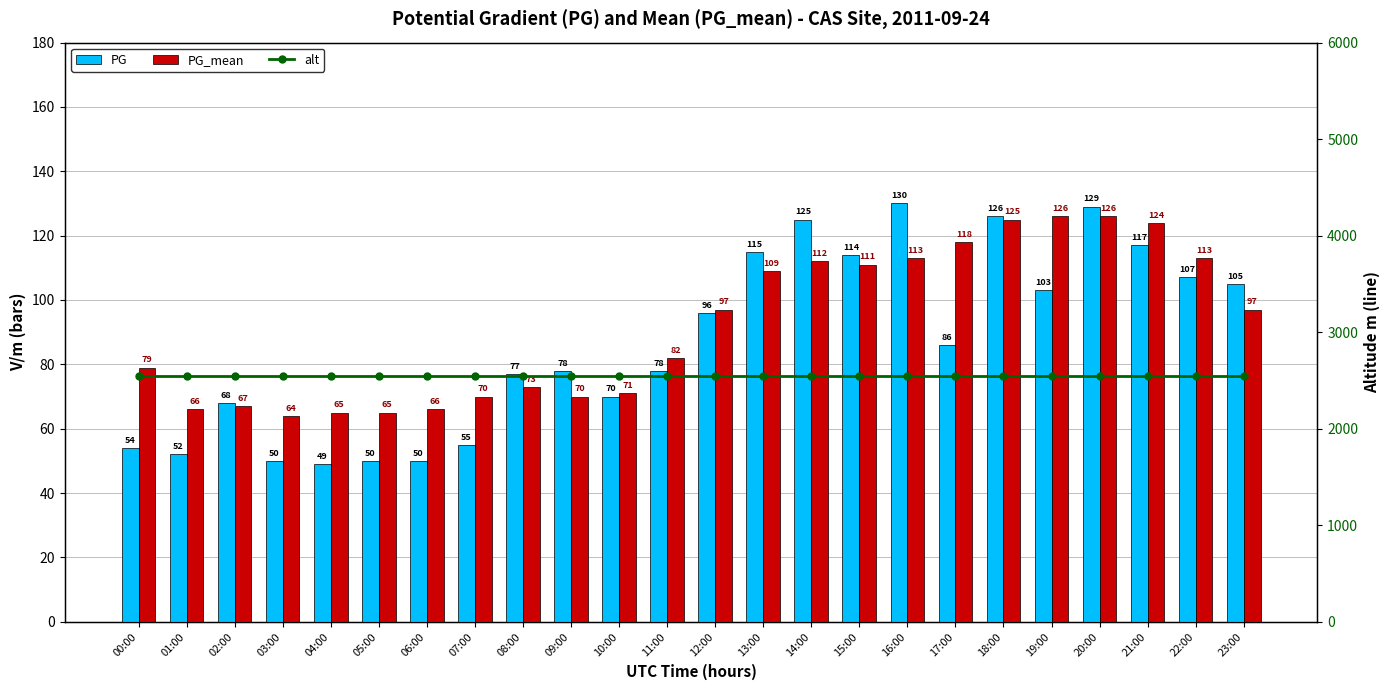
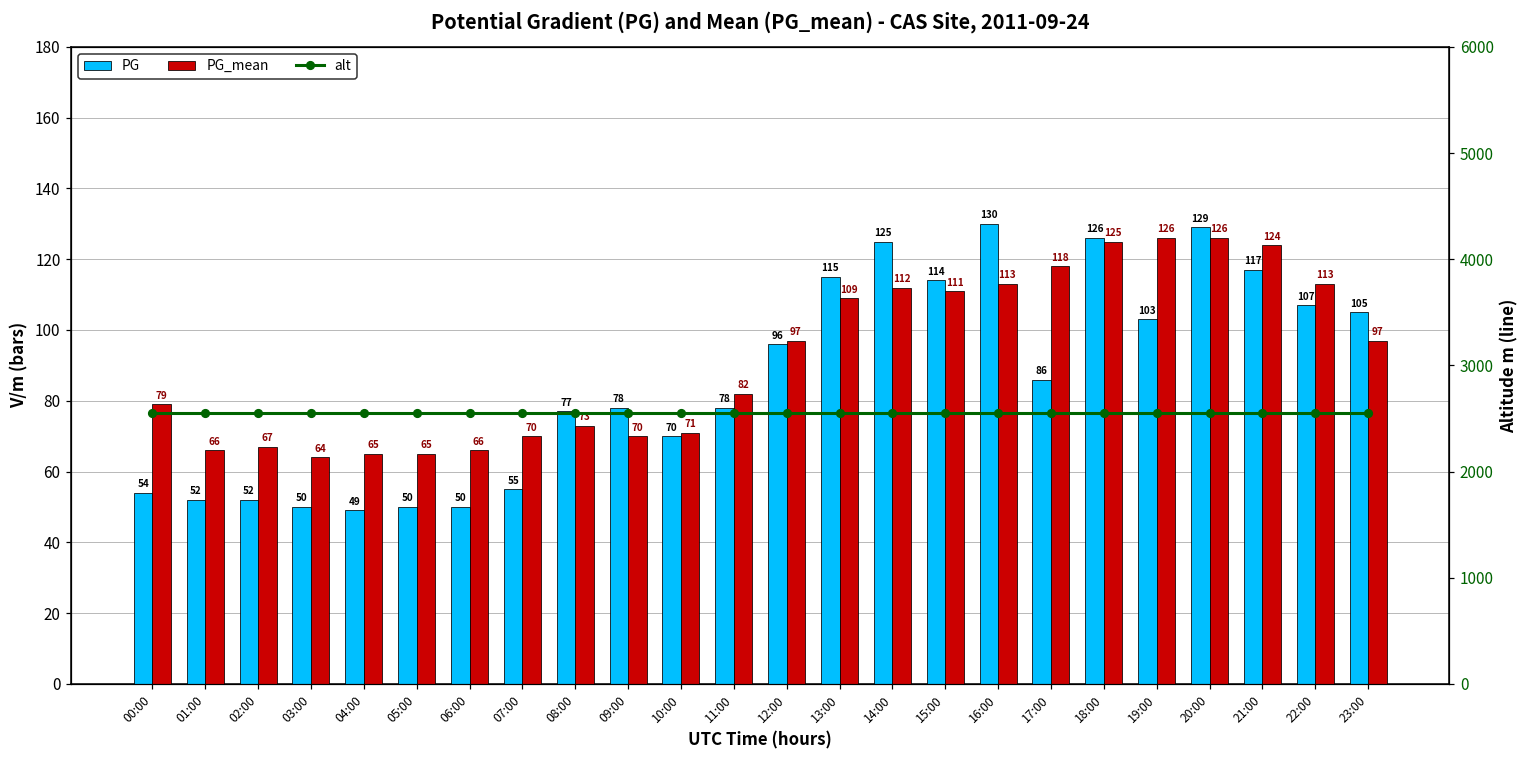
  {
    "PG": {
      "00:00": 54,
      "01:00": 52,
-     "02:00": 68,
+     "02:00": 52,
      "03:00": 50,
      "04:00": 49,
      "05:00": 50,
      "06:00": 50,
      "07:00": 55,
      "08:00": 77,
      "09:00": 78,
      "10:00": 70,
      "11:00": 78,
      "12:00": 96,
      "13:00": 115,
      "14:00": 125,
      "15:00": 114,
      "16:00": 130,
      "17:00": 86,
      "18:00": 126,
      "19:00": 103,
      "20:00": 129,
      "21:00": 117,
      "22:00": 107,
      "23:00": 105
    },
    "PG_mean": {
      "00:00": 79,
      "01:00": 66,
      "02:00": 67,
      "03:00": 64,
      "04:00": 65,
      "05:00": 65,
      "06:00": 66,
      "07:00": 70,
      "08:00": 73,
      "09:00": 70,
      "10:00": 71,
      "11:00": 82,
      "12:00": 97,
      "13:00": 109,
      "14:00": 112,
      "15:00": 111,
      "16:00": 113,
      "17:00": 118,
      "18:00": 125,
      "19:00": 126,
      "20:00": 126,
      "21:00": 124,
      "22:00": 113,
      "23:00": 97
    }
  }
